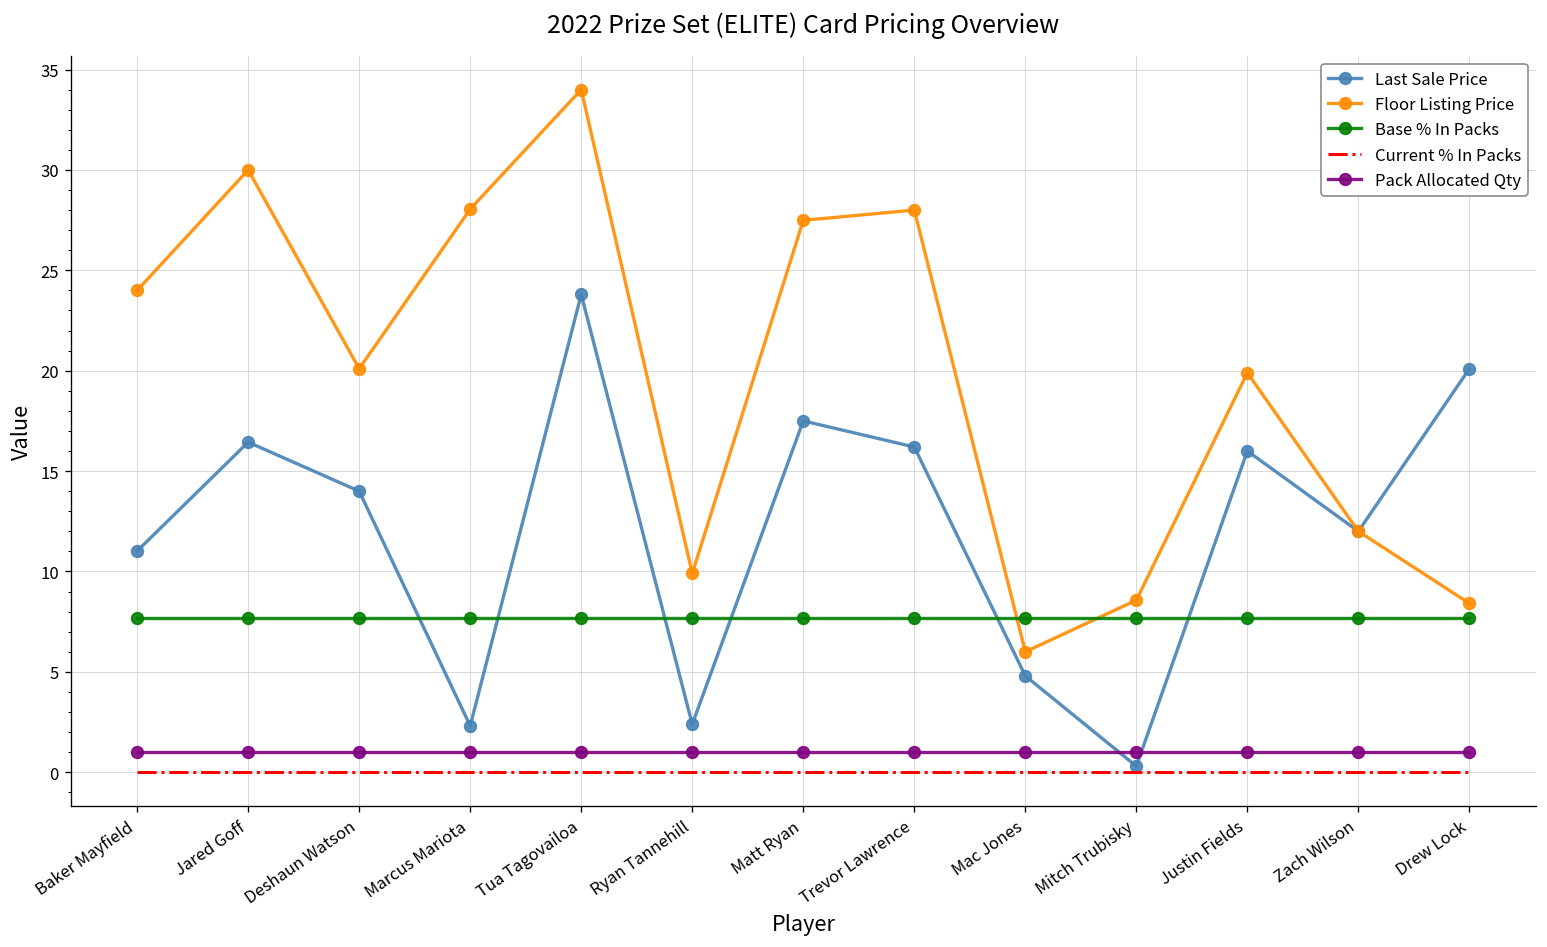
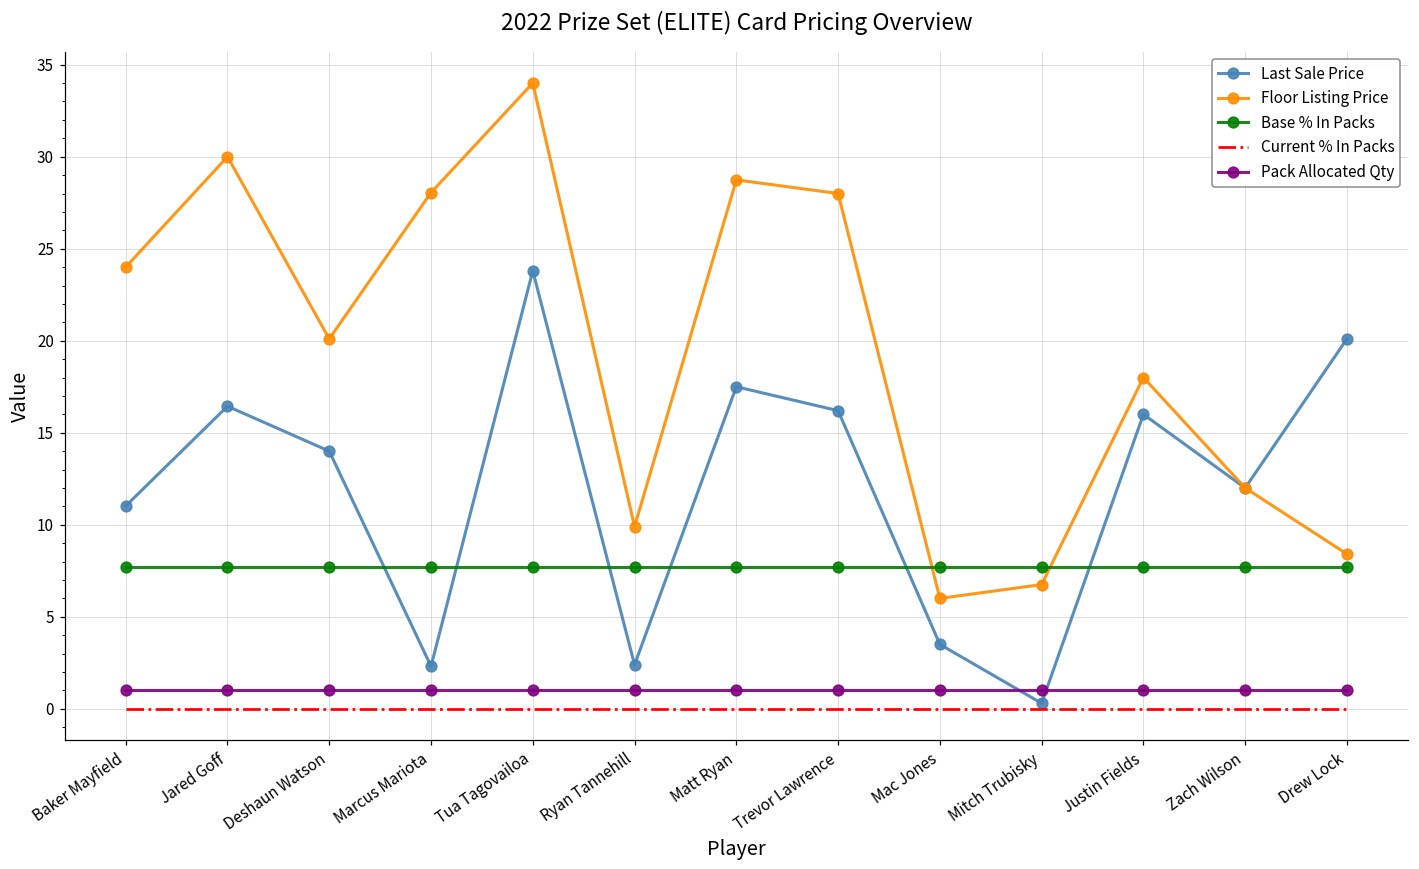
  {
    "Last Sale Price": {
      "Baker Mayfield": 11.0,
      "Jared Goff": 16.4,
      "Deshaun Watson": 14.0,
      "Marcus Mariota": 2.3,
      "Tua Tagovailoa": 23.8,
      "Ryan Tannehill": 2.4,
      "Matt Ryan": 17.5,
      "Trevor Lawrence": 16.2,
-     "Mac Jones": 4.8,
+     "Mac Jones": 3.5,
      "Mitch Trubisky": 0.3,
      "Justin Fields": 16.0,
      "Drew Lock": 20.1
    },
    "Floor Listing Price": {
      "Baker Mayfield": 24.0,
      "Jared Goff": 30.0,
      "Deshaun Watson": 20.1,
      "Marcus Mariota": 28.1,
      "Tua Tagovailoa": 34.0,
      "Ryan Tannehill": 9.9,
-     "Matt Ryan": 27.5,
+     "Matt Ryan": 28.7,
      "Trevor Lawrence": 28.0,
      "Mac Jones": 6.0,
-     "Mitch Trubisky": 8.6,
-     "Justin Fields": 19.9,
+     "Mitch Trubisky": 6.8,
+     "Justin Fields": 18.0,
      "Drew Lock": 8.4
    },
    "Base % In Packs": {
      "Baker Mayfield": 7.7,
      "Jared Goff": 7.7,
      "Deshaun Watson": 7.7,
      "Marcus Mariota": 7.7,
      "Tua Tagovailoa": 7.7,
      "Ryan Tannehill": 7.7,
      "Matt Ryan": 7.7,
      "Trevor Lawrence": 7.7,
      "Mac Jones": 7.7,
      "Mitch Trubisky": 7.7,
      "Justin Fields": 7.7,
      "Zach Wilson": 7.7,
      "Drew Lock": 7.7
    },
    "Current % In Packs": {
      "Baker Mayfield": 0.0,
      "Jared Goff": 0.0,
      "Deshaun Watson": 0.0,
      "Marcus Mariota": 0.0,
      "Tua Tagovailoa": 0.0,
      "Ryan Tannehill": 0.0,
      "Matt Ryan": 0.0,
      "Trevor Lawrence": 0.0,
      "Mac Jones": 0.0,
      "Mitch Trubisky": 0.0,
      "Justin Fields": 0.0,
      "Zach Wilson": 0.0,
      "Drew Lock": 0.0
    },
    "Pack Allocated Qty": {
      "Baker Mayfield": 1.0,
      "Jared Goff": 1.0,
      "Deshaun Watson": 1.0,
      "Marcus Mariota": 1.0,
      "Tua Tagovailoa": 1.0,
      "Ryan Tannehill": 1.0,
      "Matt Ryan": 1.0,
      "Trevor Lawrence": 1.0,
      "Mac Jones": 1.0,
      "Mitch Trubisky": 1.0,
      "Justin Fields": 1.0,
      "Zach Wilson": 1.0,
      "Drew Lock": 1.0
    }
  }
